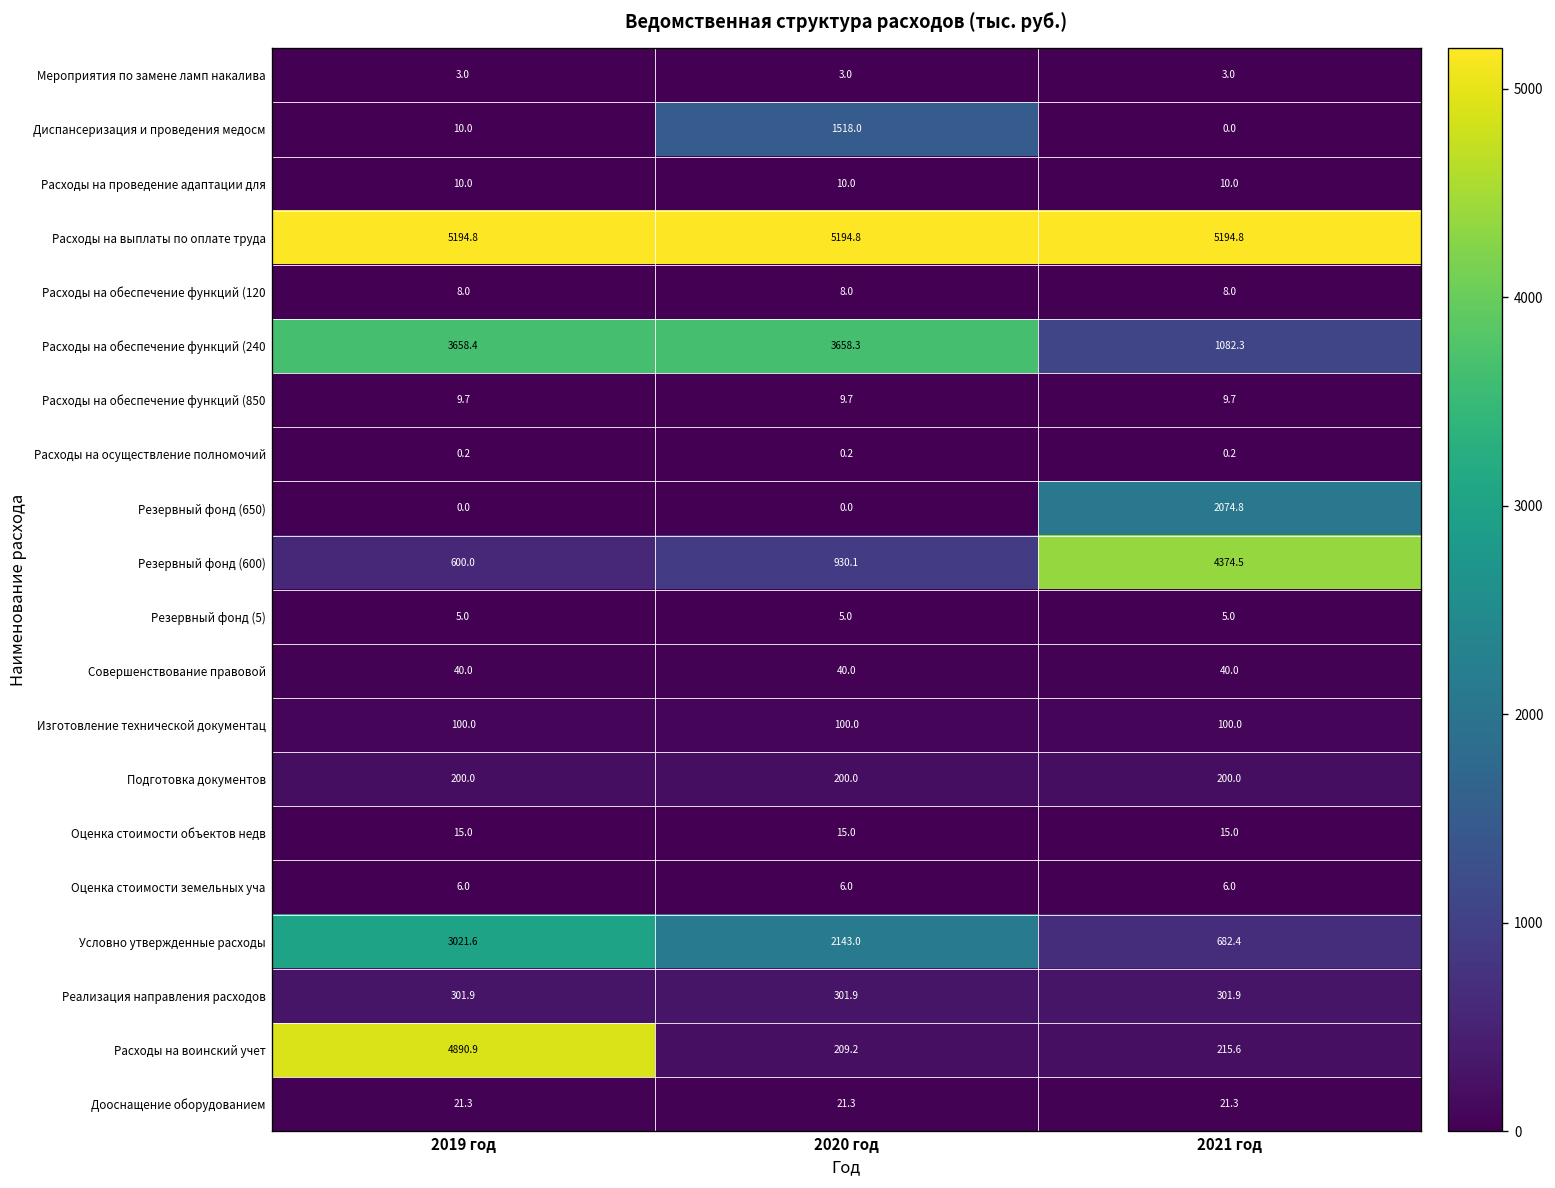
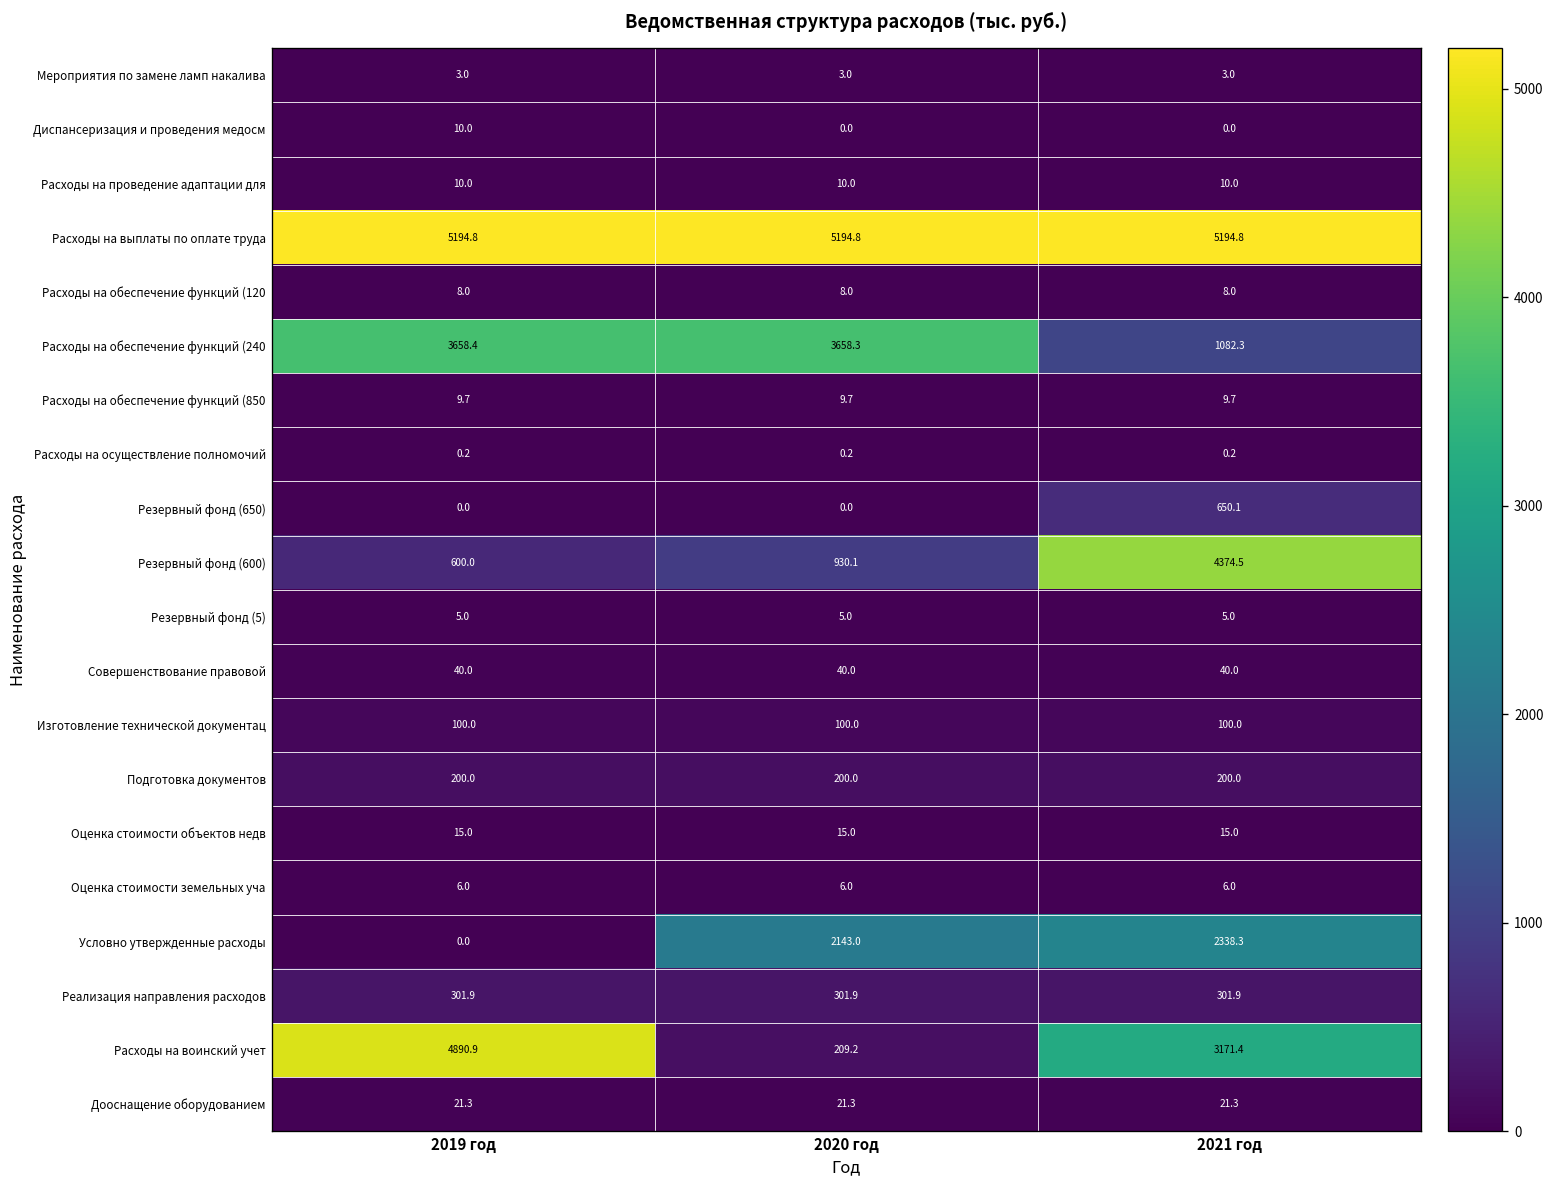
  {
    "Мероприятия по замене ламп накалива": {
      "2019 год": 3.0,
      "2020 год": 3.0,
      "2021 год": 3.0
    },
    "Диспансеризация и проведения медосм": {
      "2019 год": 10.0,
-     "2020 год": 1518.0,
+     "2020 год": 0.0,
      "2021 год": 0.0
    },
    "Расходы на проведение адаптации для": {
      "2019 год": 10.0,
      "2020 год": 10.0,
      "2021 год": 10.0
    },
    "Расходы на выплаты по оплате труда": {
      "2019 год": 5194.8,
      "2020 год": 5194.8,
      "2021 год": 5194.8
    },
    "Расходы на обеспечение функций (120": {
      "2019 год": 8.0,
      "2020 год": 8.0,
      "2021 год": 8.0
    },
    "Расходы на обеспечение функций (240": {
      "2019 год": 3658.4,
      "2020 год": 3658.3,
      "2021 год": 1082.3
    },
    "Расходы на обеспечение функций (850": {
      "2019 год": 9.7,
      "2020 год": 9.7,
      "2021 год": 9.7
    },
    "Расходы на осуществление полномочий": {
      "2019 год": 0.2,
      "2020 год": 0.2,
      "2021 год": 0.2
    },
    "Резервный фонд (650)": {
      "2019 год": 0.0,
      "2020 год": 0.0,
-     "2021 год": 2074.8
+     "2021 год": 650.1
    },
    "Резервный фонд (600)": {
      "2019 год": 600.0,
      "2020 год": 930.1,
      "2021 год": 4374.5
    },
    "Резервный фонд (5)": {
      "2019 год": 5.0,
      "2020 год": 5.0,
      "2021 год": 5.0
    },
    "Совершенствование правовой": {
      "2019 год": 40.0,
      "2020 год": 40.0,
      "2021 год": 40.0
    },
    "Изготовление технической документац": {
      "2019 год": 100.0,
      "2020 год": 100.0,
      "2021 год": 100.0
    },
    "Подготовка документов": {
      "2019 год": 200.0,
      "2020 год": 200.0,
      "2021 год": 200.0
    },
    "Оценка стоимости объектов недв": {
      "2019 год": 15.0,
      "2020 год": 15.0,
      "2021 год": 15.0
    },
    "Оценка стоимости земельных уча": {
      "2019 год": 6.0,
      "2020 год": 6.0,
      "2021 год": 6.0
    },
    "Условно утвержденные расходы": {
-     "2019 год": 3021.6,
+     "2019 год": 0.0,
      "2020 год": 2143.0,
-     "2021 год": 682.4
+     "2021 год": 2338.3
    },
    "Реализация направления расходов": {
      "2019 год": 301.9,
      "2020 год": 301.9,
      "2021 год": 301.9
    },
    "Расходы на воинский учет": {
      "2019 год": 4890.9,
      "2020 год": 209.2,
-     "2021 год": 215.6
+     "2021 год": 3171.4
    },
    "Дооснащение оборудованием": {
      "2019 год": 21.3,
      "2020 год": 21.3,
      "2021 год": 21.3
    }
  }
